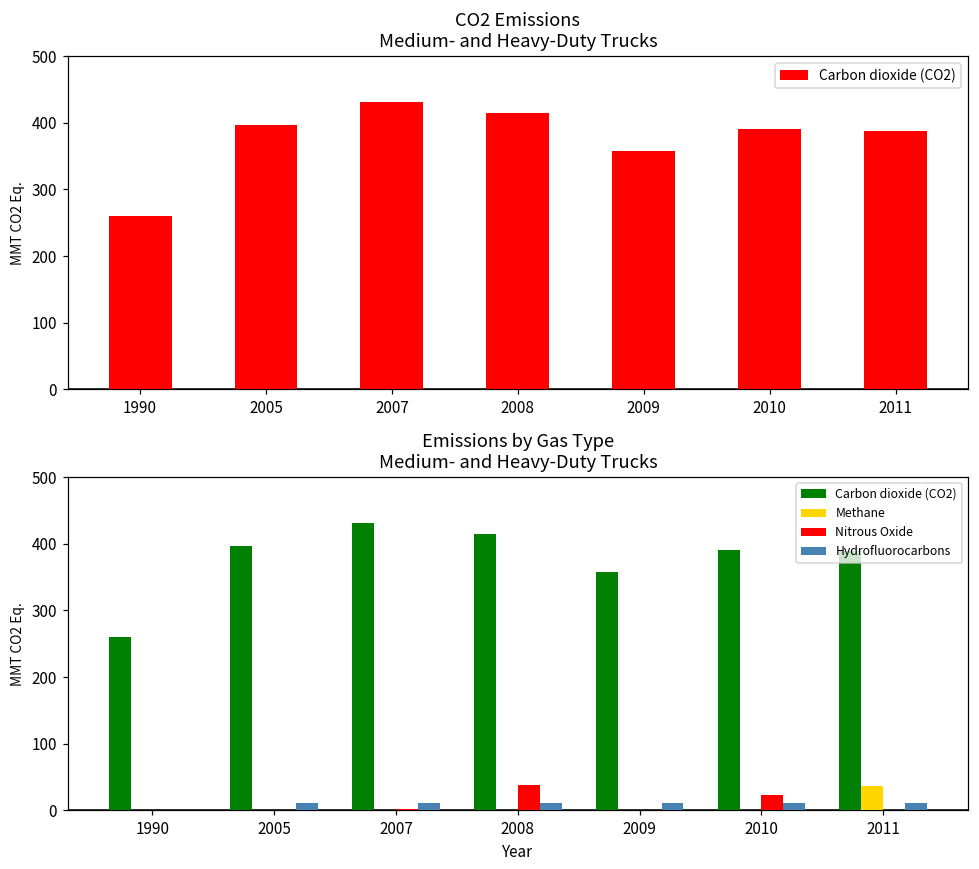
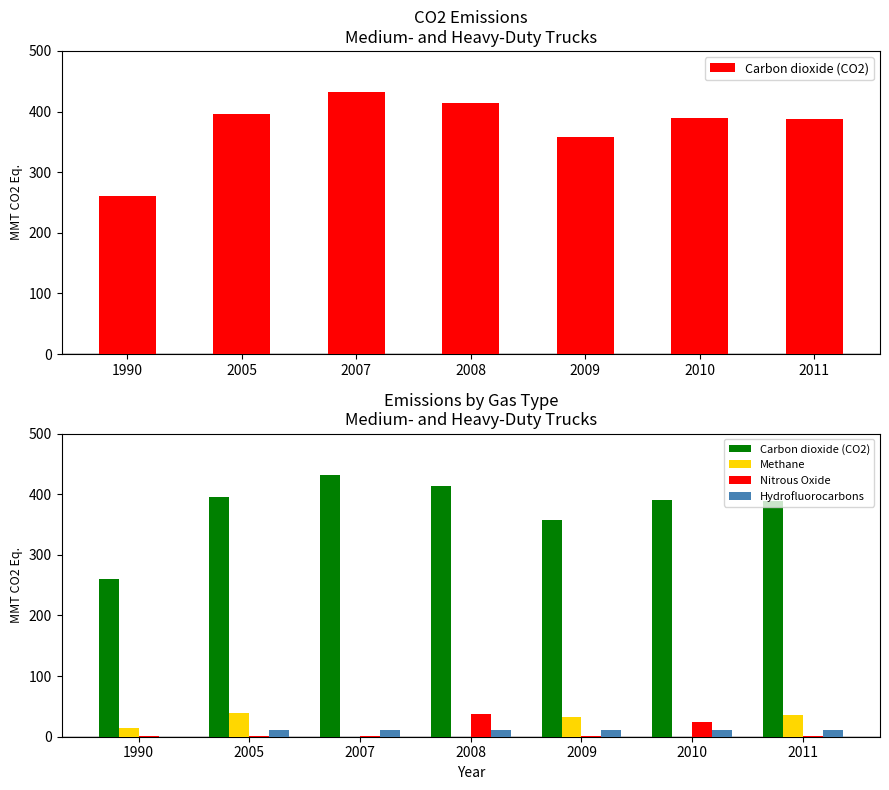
  {
    "CO2 Emissions Medium- and Heavy-Duty Trucks": {
      "1990": 260,
      "2005": 400,
      "2007": 430,
      "2008": 410,
      "2009": 360,
      "2010": 390,
      "2011": 390
    },
    "Emissions by Gas Type Medium- and Heavy-Duty Trucks": {
      "Carbon dioxide (CO2)": {
        "1990": 260,
        "2005": 400,
        "2007": 430,
        "2008": 410,
        "2009": 360,
        "2010": 390
      },
      "Methane": {
-       "1990": 0,
-       "2005": 0,
-       "2009": 0,
+       "1990": 10,
+       "2005": 40,
+       "2009": 30,
        "2011": 40
      },
      "Nitrous Oxide": {
        "2008": 40,
        "2010": 20
      },
      "Hydrofluorocarbons": {
        "1990": 0,
        "2005": 10,
        "2007": 10,
        "2008": 10,
        "2009": 10,
        "2010": 10,
        "2011": 10
      }
    }
  }
